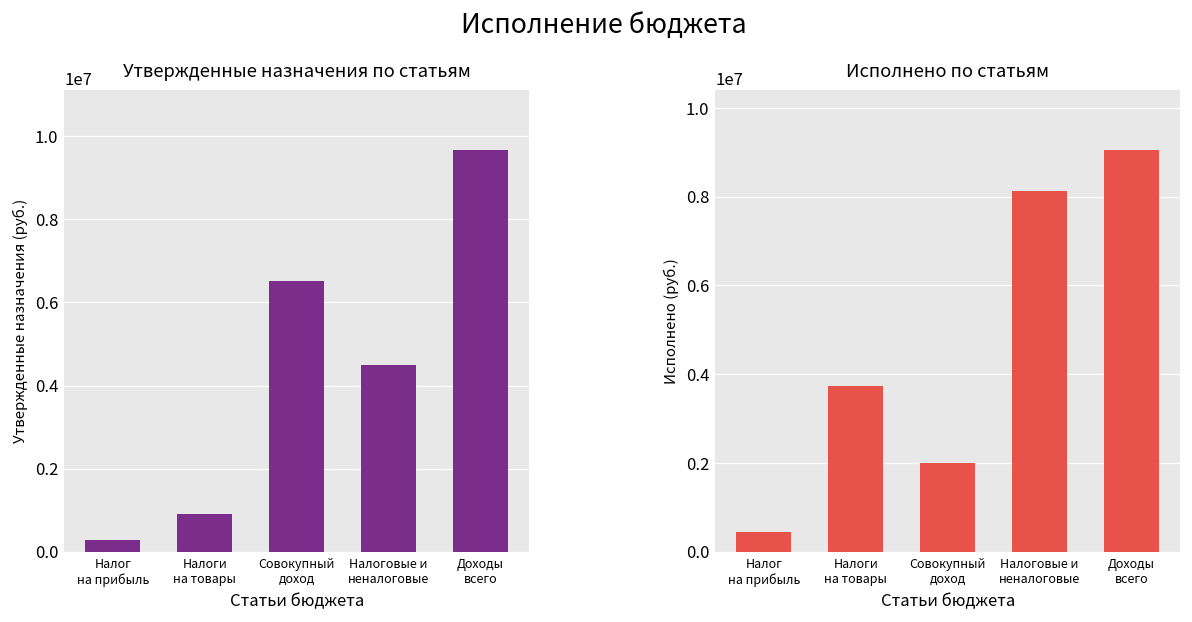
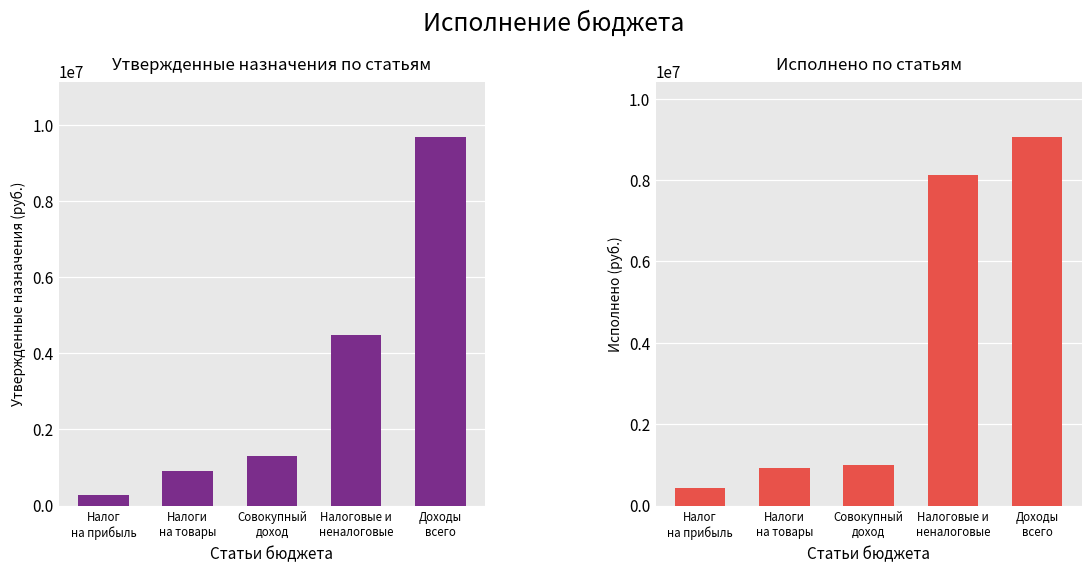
  {
    "Утвержденные назначения по статьям": {
      "Налог на прибыль": 300000,
      "Налоги на товары": 900000,
-     "Совокупный доход": 6500000,
+     "Совокупный доход": 1300000,
      "Налоговые и неналоговые": 4500000,
      "Доходы всего": 9700000
    },
    "Исполнено по статьям": {
      "Налог на прибыль": 400000,
-     "Налоги на товары": 3700000,
-     "Совокупный доход": 2000000,
+     "Налоги на товары": 900000,
+     "Совокупный доход": 1000000,
      "Налоговые и неналоговые": 8100000,
      "Доходы всего": 9000000
    }
  }
